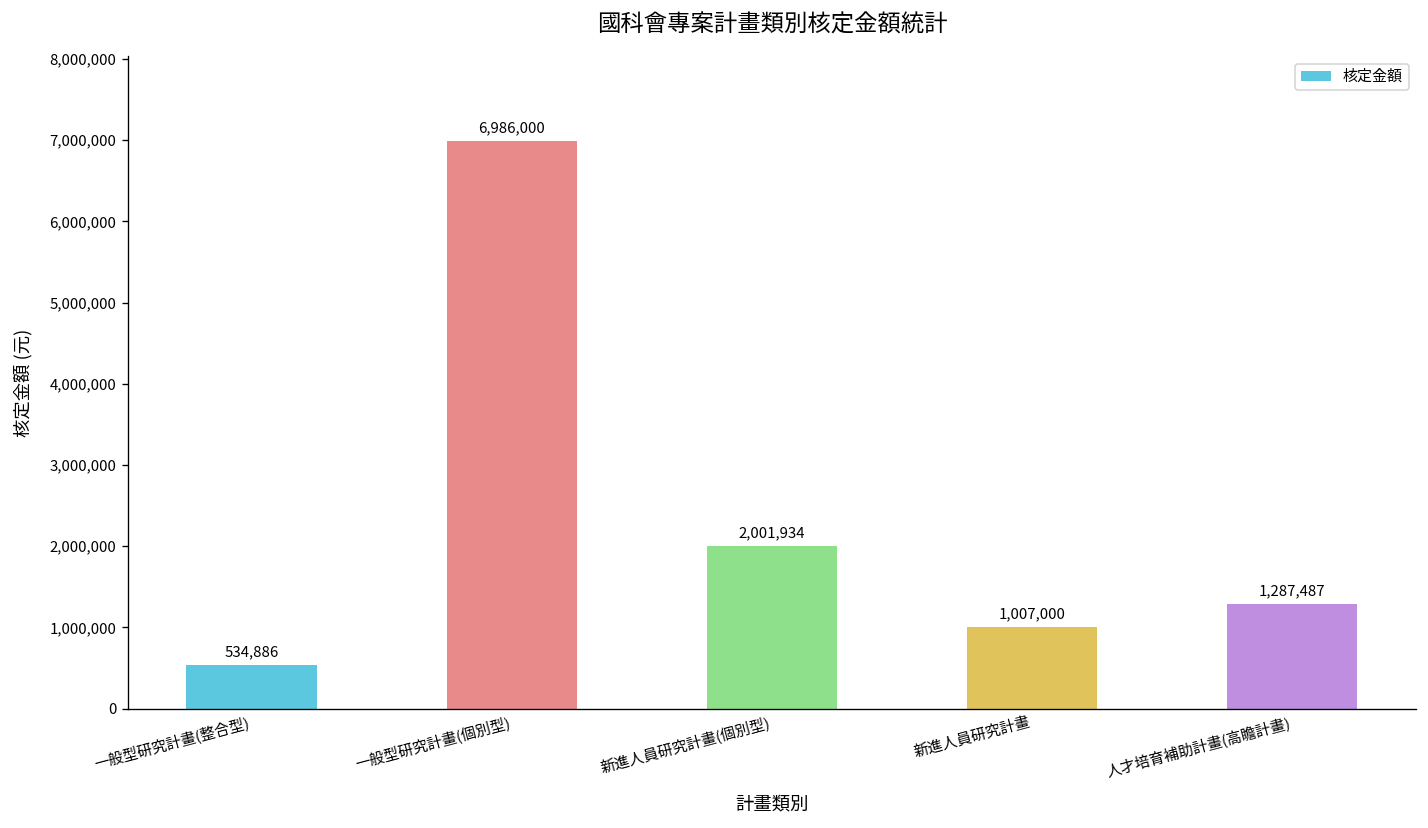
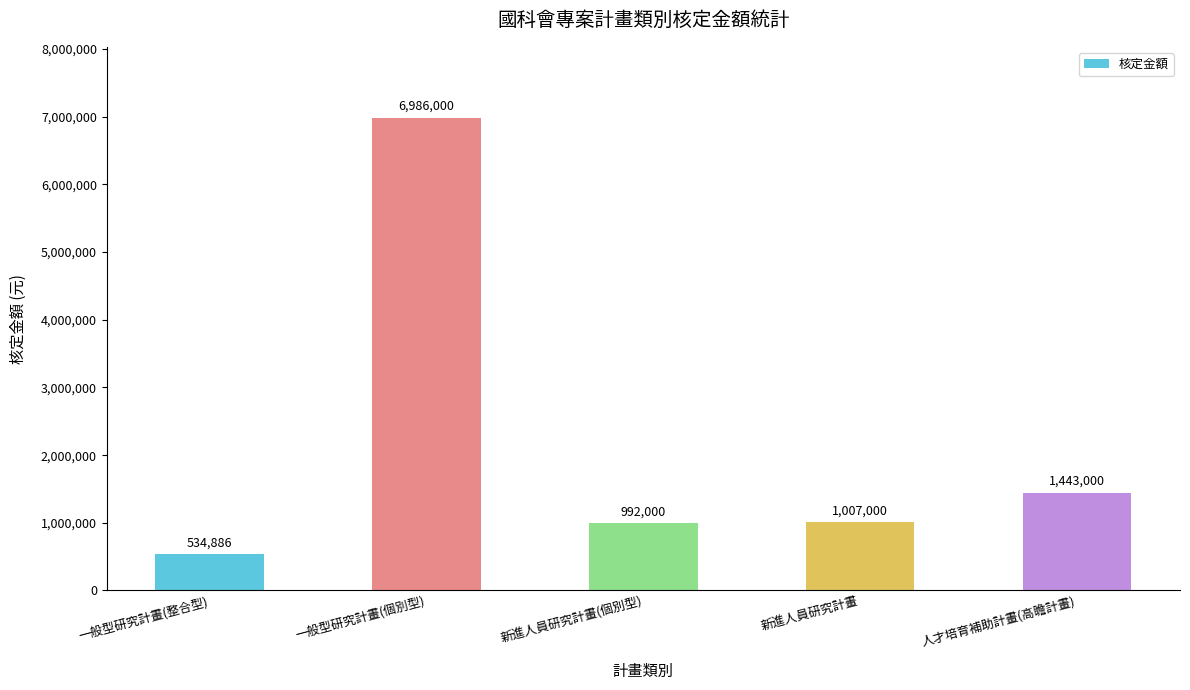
  {
    "一般型研究計畫(整合型)": "534,886",
    "一般型研究計畫(個別型)": "6,986,000",
-   "新進人員研究計畫(個別型)": "2,001,934",
+   "新進人員研究計畫(個別型)": "992,000",
    "新進人員研究計畫": "1,007,000",
-   "人才培育補助計畫(高瞻計畫)": "1,287,487"
+   "人才培育補助計畫(高瞻計畫)": "1,443,000"
  }
